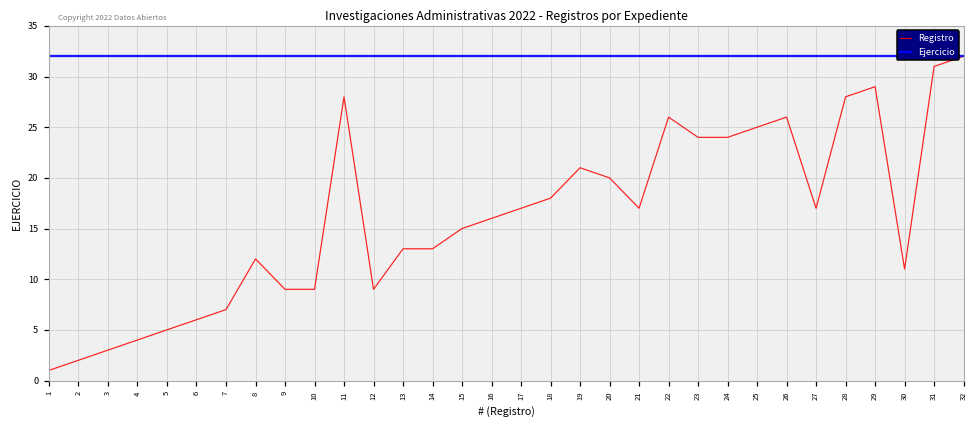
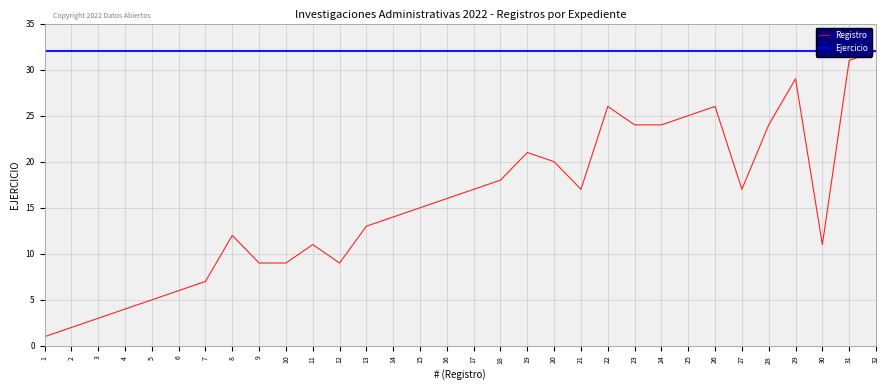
  {
    "Registro": {
      "1": 1,
      "2": 2,
      "3": 3,
      "4": 4,
      "5": 5,
      "6": 6,
      "7": 7,
      "8": 12,
      "9": 9,
      "10": 9,
-     "11": 28,
+     "11": 11,
      "12": 9,
      "13": 13,
-     "14": 13,
+     "14": 14,
      "15": 15,
      "16": 16,
      "17": 17,
      "18": 18,
      "19": 21,
      "20": 20,
      "21": 17,
      "22": 26,
      "23": 24,
      "24": 24,
      "25": 25,
      "26": 26,
      "27": 17,
-     "28": 28,
+     "28": 24,
      "29": 29,
      "30": 11,
      "31": 31
    },
    "Ejercicio": {
      "1": 32,
      "2": 32,
      "3": 32,
      "4": 32,
      "5": 32,
      "6": 32,
      "7": 32,
      "8": 32,
      "9": 32,
      "10": 32,
      "11": 32,
      "12": 32,
      "13": 32,
      "14": 32,
      "15": 32,
      "16": 32,
      "17": 32,
      "18": 32,
      "19": 32,
      "20": 32,
      "21": 32,
      "22": 32,
      "23": 32,
      "24": 32,
      "25": 32,
      "26": 32,
      "27": 32,
      "28": 32,
      "29": 32
    }
  }
